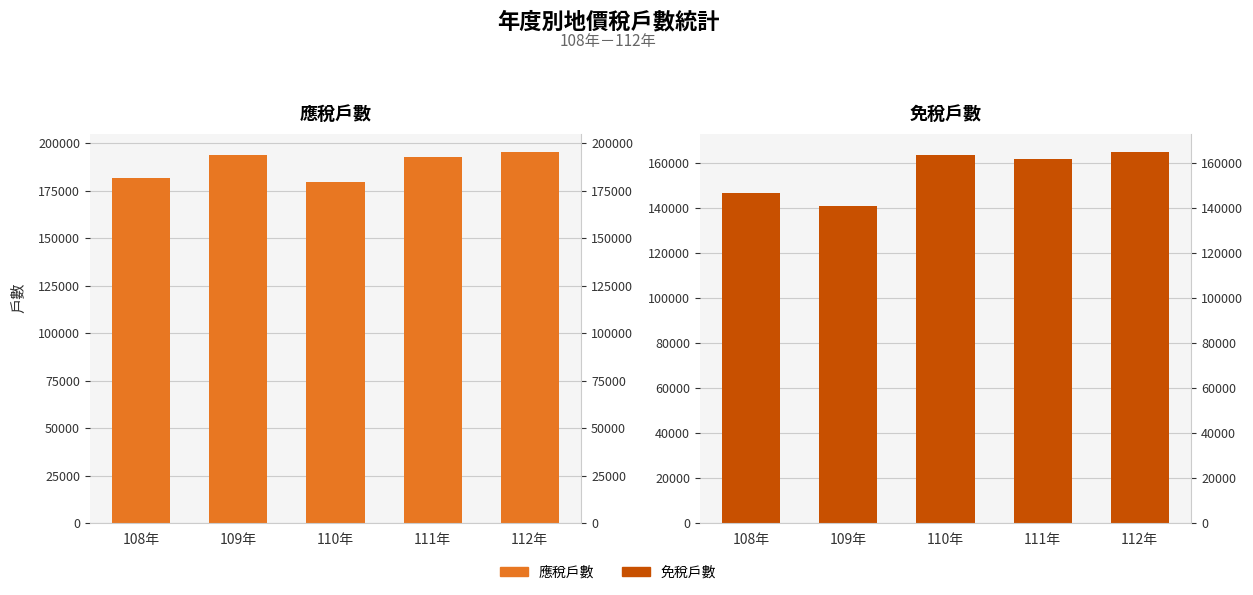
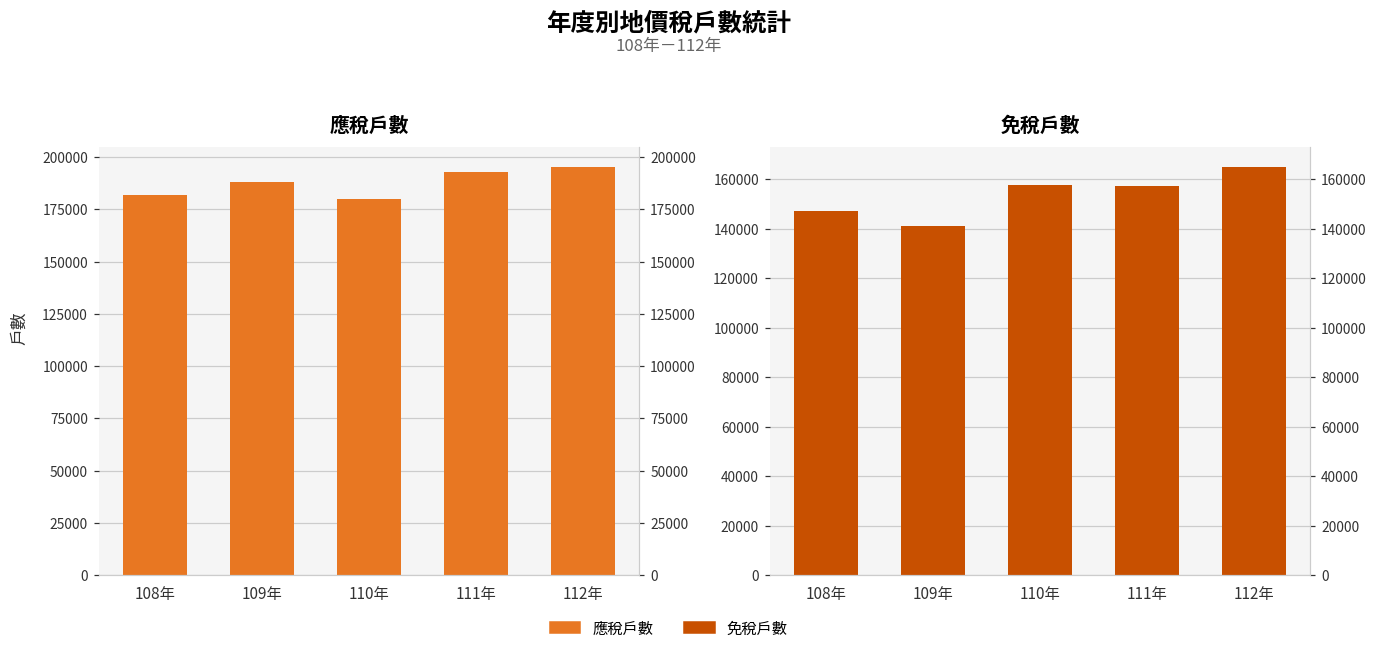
  {
    "應稅戶數": {
      "108年": 182000,
-     "109年": 194000,
+     "109年": 188000,
      "110年": 180000,
      "111年": 193000,
      "112年": 195000
    },
    "免稅戶數": {
      "108年": 147000,
      "109年": 141000,
-     "110年": 164000,
-     "111年": 162000,
+     "110年": 158000,
+     "111年": 157000,
      "112年": 165000
    }
  }
